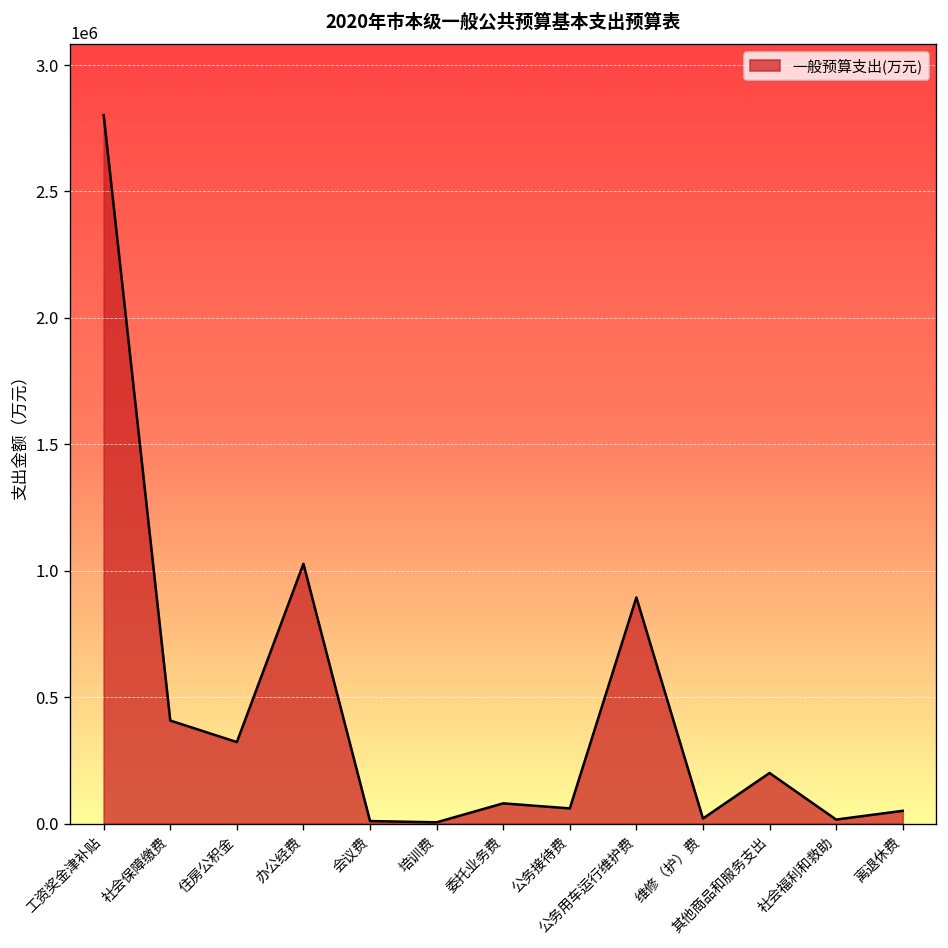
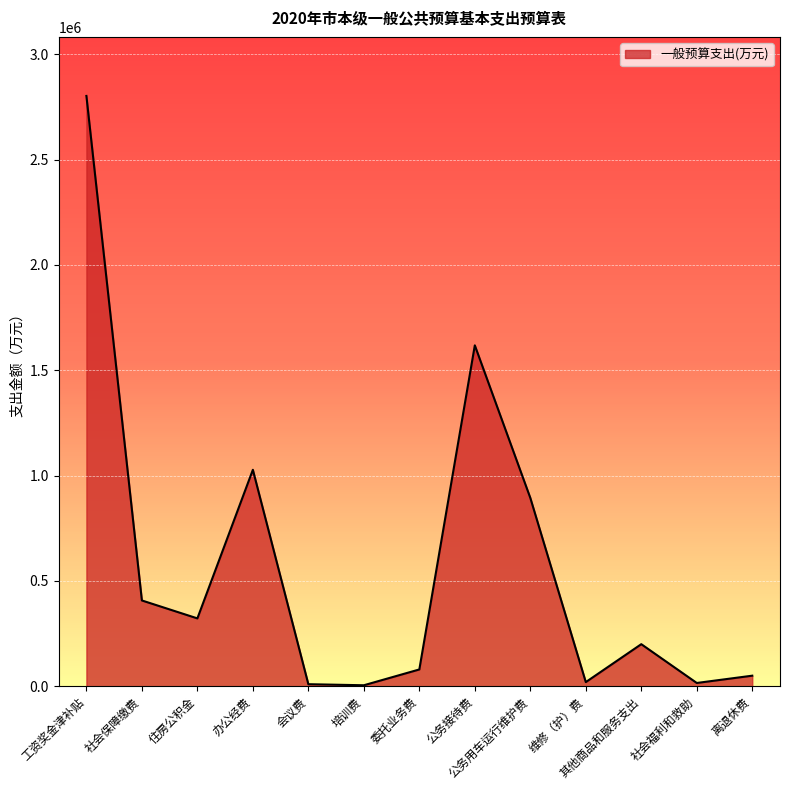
  {
    "工资奖金津补贴": 2800000,
    "社会保障缴费": 410000,
    "住房公积金": 320000,
    "办公经费": 1030000,
    "会议费": 10000,
    "培训费": 10000,
    "委托业务费": 80000,
-   "公务接待费": 60000,
+   "公务接待费": 1620000,
    "公务用车运行维护费": 890000,
    "维修（护）费": 20000,
    "其他商品和服务支出": 200000,
    "社会福利和救助": 20000,
    "离退休费": 50000
  }
